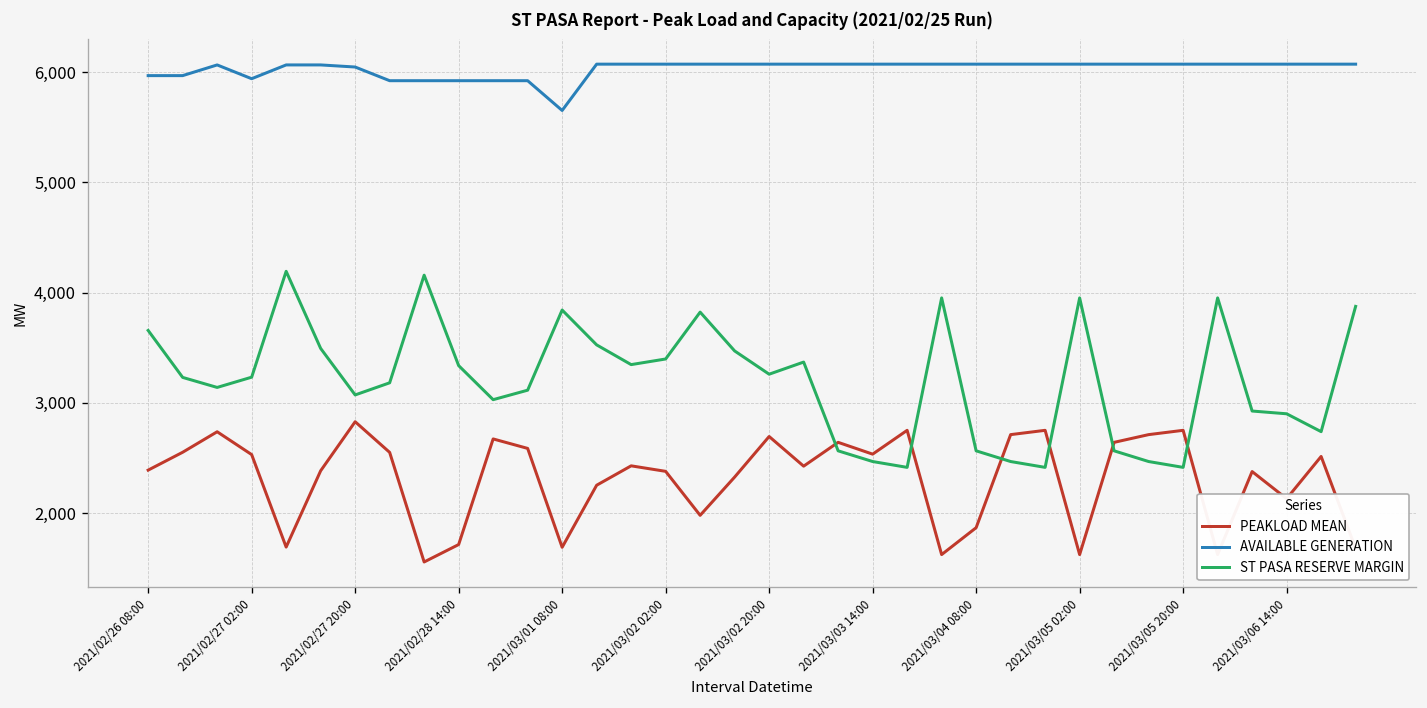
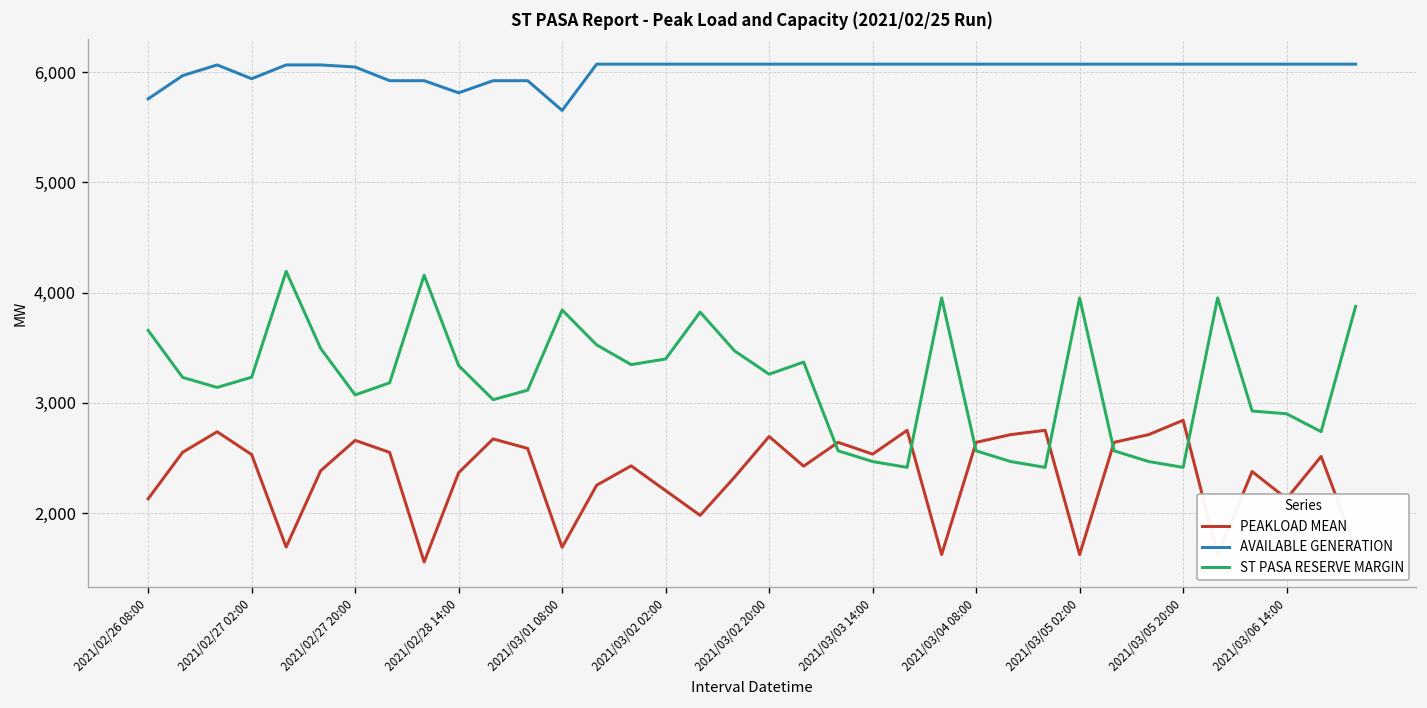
  {
    "PEAKLOAD MEAN": {
-     "2021/02/26 08:00": "2,400",
+     "2021/02/26 08:00": "2,100",
      "2021/02/27 02:00": "2,500",
-     "2021/02/27 20:00": "2,800",
-     "2021/02/28 14:00": "1,700",
+     "2021/02/27 20:00": "2,700",
+     "2021/02/28 14:00": "2,400",
      "2021/03/01 08:00": "1,700",
-     "2021/03/02 02:00": "2,400",
+     "2021/03/02 02:00": "2,200",
      "2021/03/02 20:00": "2,700",
      "2021/03/03 14:00": "2,500",
-     "2021/03/04 08:00": "1,900",
+     "2021/03/04 08:00": "2,600",
      "2021/03/05 02:00": "1,600",
-     "2021/03/05 20:00": "2,750",
+     "2021/03/05 20:00": "2,840",
      "2021/03/06 14:00": "2,100"
    },
    "AVAILABLE GENERATION": {
-     "2021/02/26 08:00": "6,000",
+     "2021/02/26 08:00": "5,800",
      "2021/02/27 02:00": "5,900",
      "2021/02/27 20:00": "6,000",
-     "2021/02/28 14:00": "5,900",
+     "2021/02/28 14:00": "5,800",
      "2021/03/01 08:00": "5,700",
      "2021/03/02 02:00": "6,100",
      "2021/03/02 20:00": "6,100",
      "2021/03/03 14:00": "6,100",
      "2021/03/04 08:00": "6,100",
      "2021/03/05 02:00": "6,100",
      "2021/03/05 20:00": "6,100",
      "2021/03/06 14:00": "6,100"
    },
    "ST PASA RESERVE MARGIN": {
      "2021/02/26 08:00": "3,700",
      "2021/02/27 02:00": "3,200",
      "2021/02/27 20:00": "3,100",
      "2021/02/28 14:00": "3,300",
      "2021/03/01 08:00": "3,800",
      "2021/03/02 02:00": "3,400",
      "2021/03/02 20:00": "3,300",
      "2021/03/03 14:00": "2,500",
      "2021/03/04 08:00": "2,600",
      "2021/03/05 02:00": "4,000",
      "2021/03/05 20:00": "2,400",
      "2021/03/06 14:00": "2,900"
    }
  }
